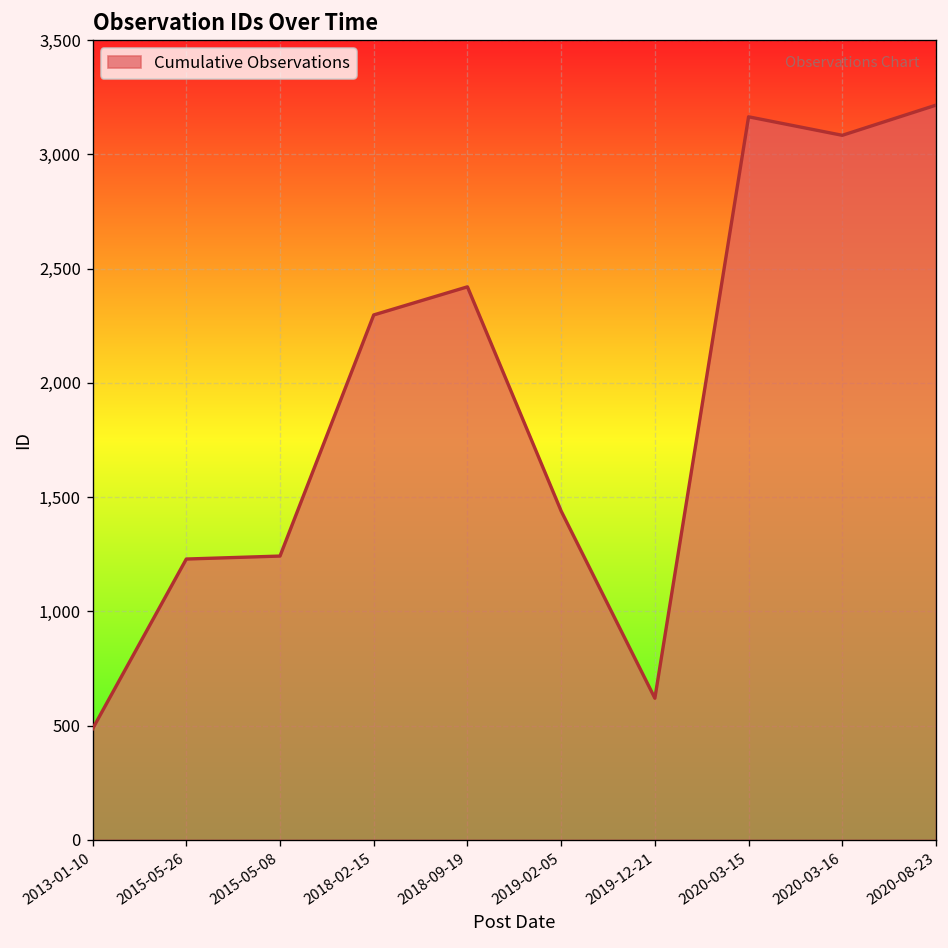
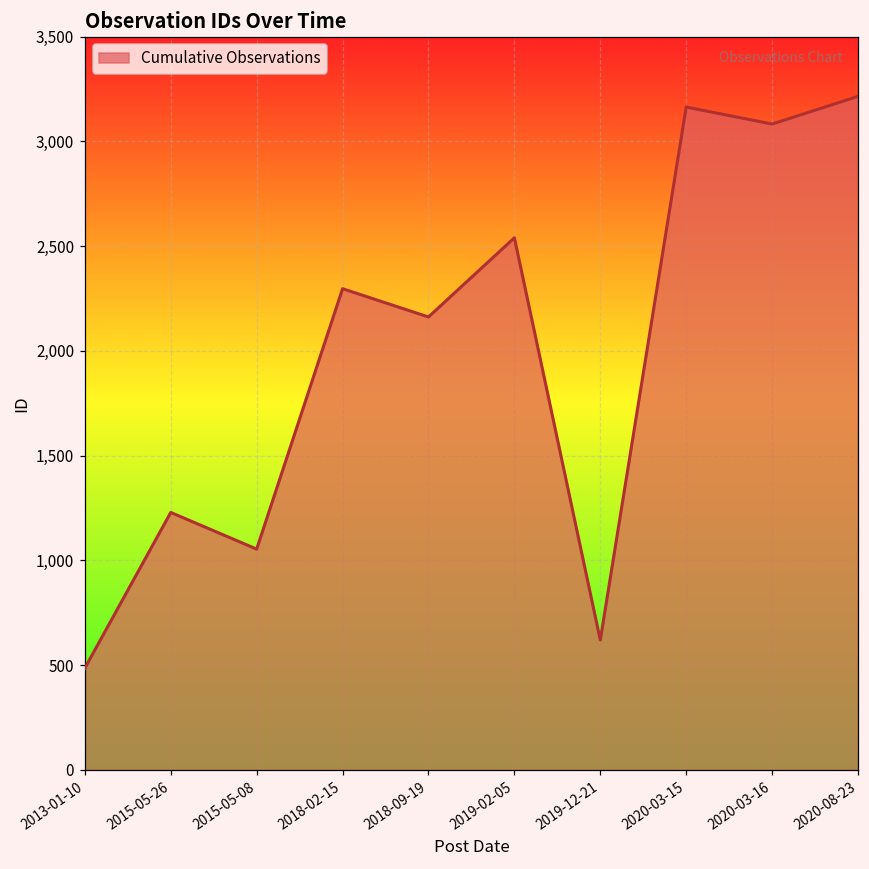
  {
    "2013-01-10": "490",
    "2015-05-26": "1,230",
-   "2015-05-08": "1,240",
+   "2015-05-08": "1,050",
    "2018-02-15": "2,300",
-   "2018-09-19": "2,420",
-   "2019-02-05": "1,440",
+   "2018-09-19": "2,160",
+   "2019-02-05": "2,540",
    "2019-12-21": "620",
    "2020-03-15": "3,160",
    "2020-03-16": "3,080",
    "2020-08-23": "3,220"
  }
